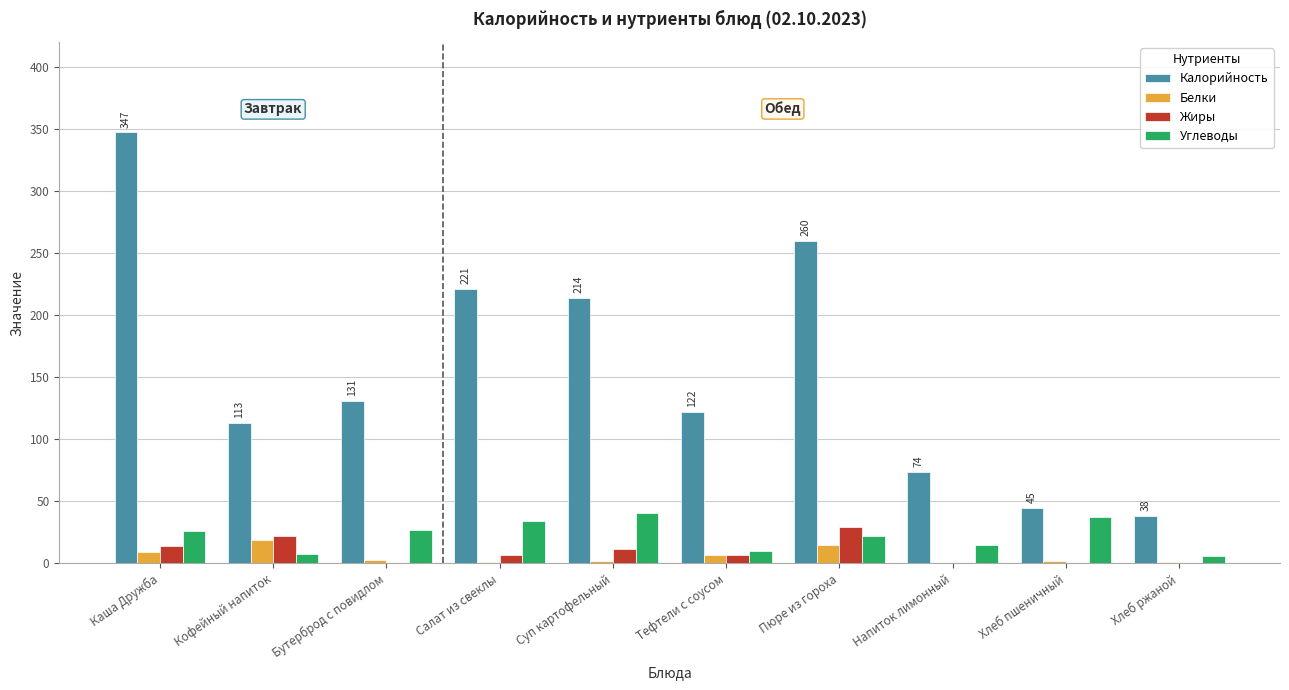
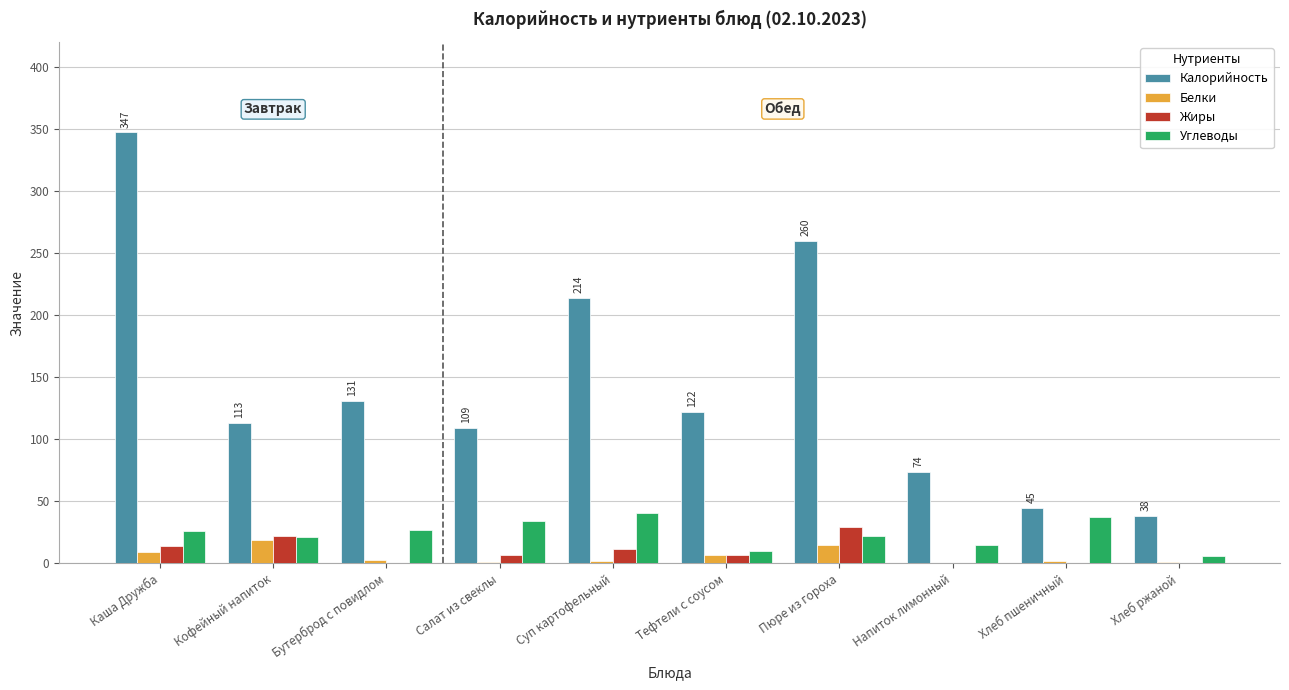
  {
    "Калорийность": {
      "Каша Дружба": 347,
      "Кофейный напиток": 113,
      "Бутерброд с повидлом": 131,
-     "Салат из свеклы": 221,
+     "Салат из свеклы": 109,
      "Суп картофельный": 214,
      "Тефтели с соусом": 122,
      "Пюре из гороха": 260,
      "Напиток лимонный": 74,
      "Хлеб пшеничный": 45,
      "Хлеб ржаной": 38
    },
    "Белки": {
      "Каша Дружба": 9,
      "Кофейный напиток": 19,
      "Бутерброд с повидлом": 3,
      "Тефтели с соусом": 7,
      "Пюре из гороха": 15,
      "Напиток лимонный": 0
    },
    "Жиры": {
      "Каша Дружба": 14,
      "Кофейный напиток": 22,
      "Бутерброд с повидлом": 0,
      "Салат из свеклы": 7,
      "Суп картофельный": 12,
      "Тефтели с соусом": 7,
      "Пюре из гороха": 29,
      "Напиток лимонный": 0,
      "Хлеб пшеничный": 0,
      "Хлеб ржаной": 0
    },
    "Углеводы": {
      "Каша Дружба": 26,
-     "Кофейный напиток": 8,
+     "Кофейный напиток": 21,
      "Бутерброд с повидлом": 27,
      "Салат из свеклы": 34,
      "Суп картофельный": 41,
      "Тефтели с соусом": 10,
      "Пюре из гороха": 22,
      "Напиток лимонный": 15,
      "Хлеб пшеничный": 37,
      "Хлеб ржаной": 6
    }
  }
